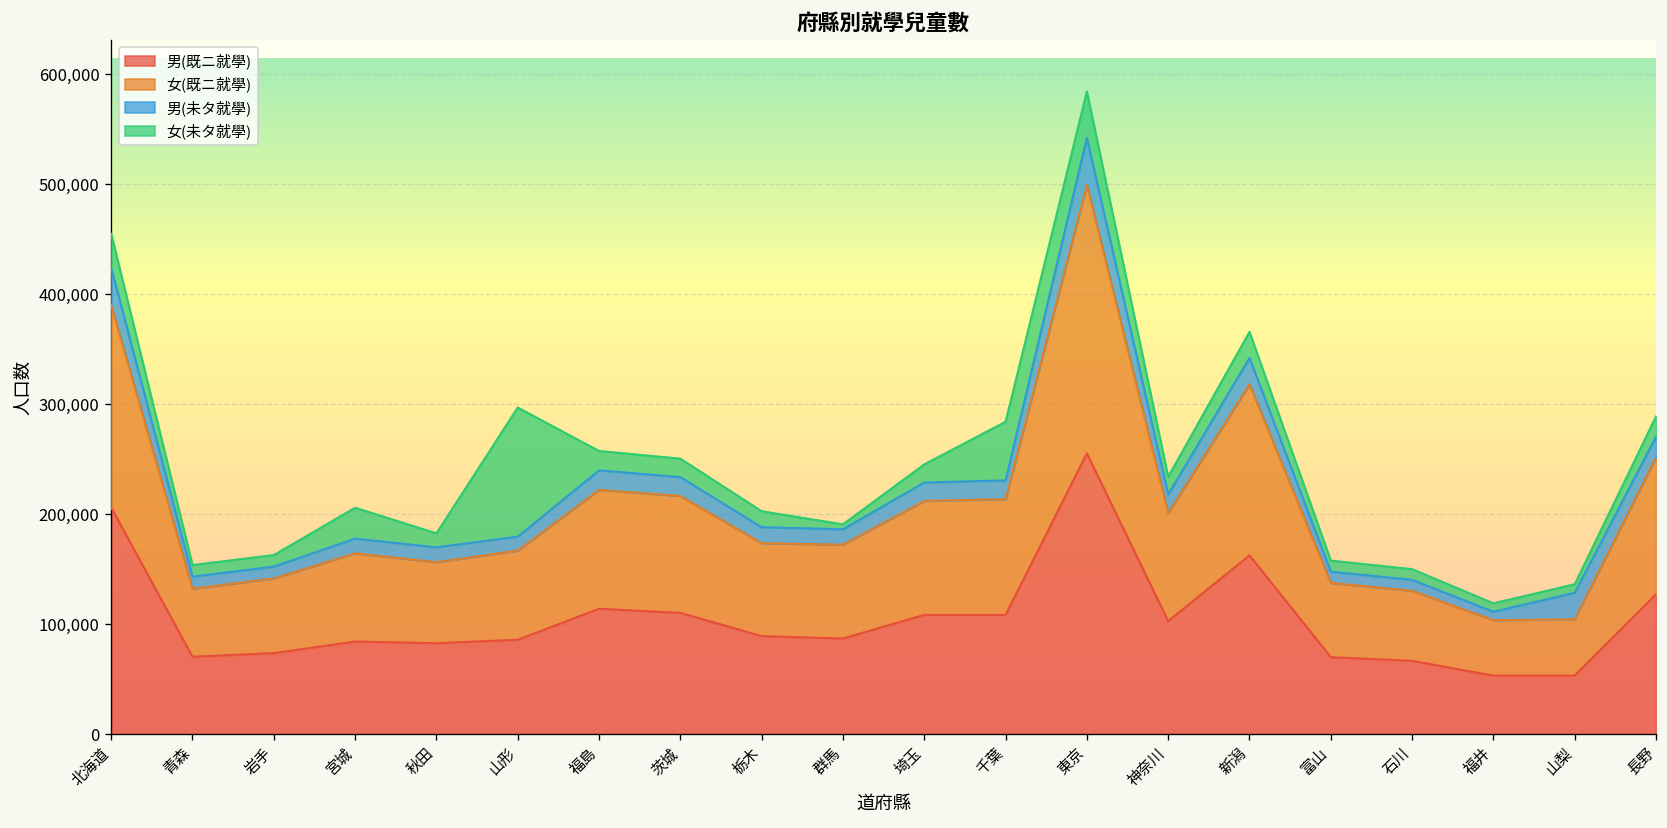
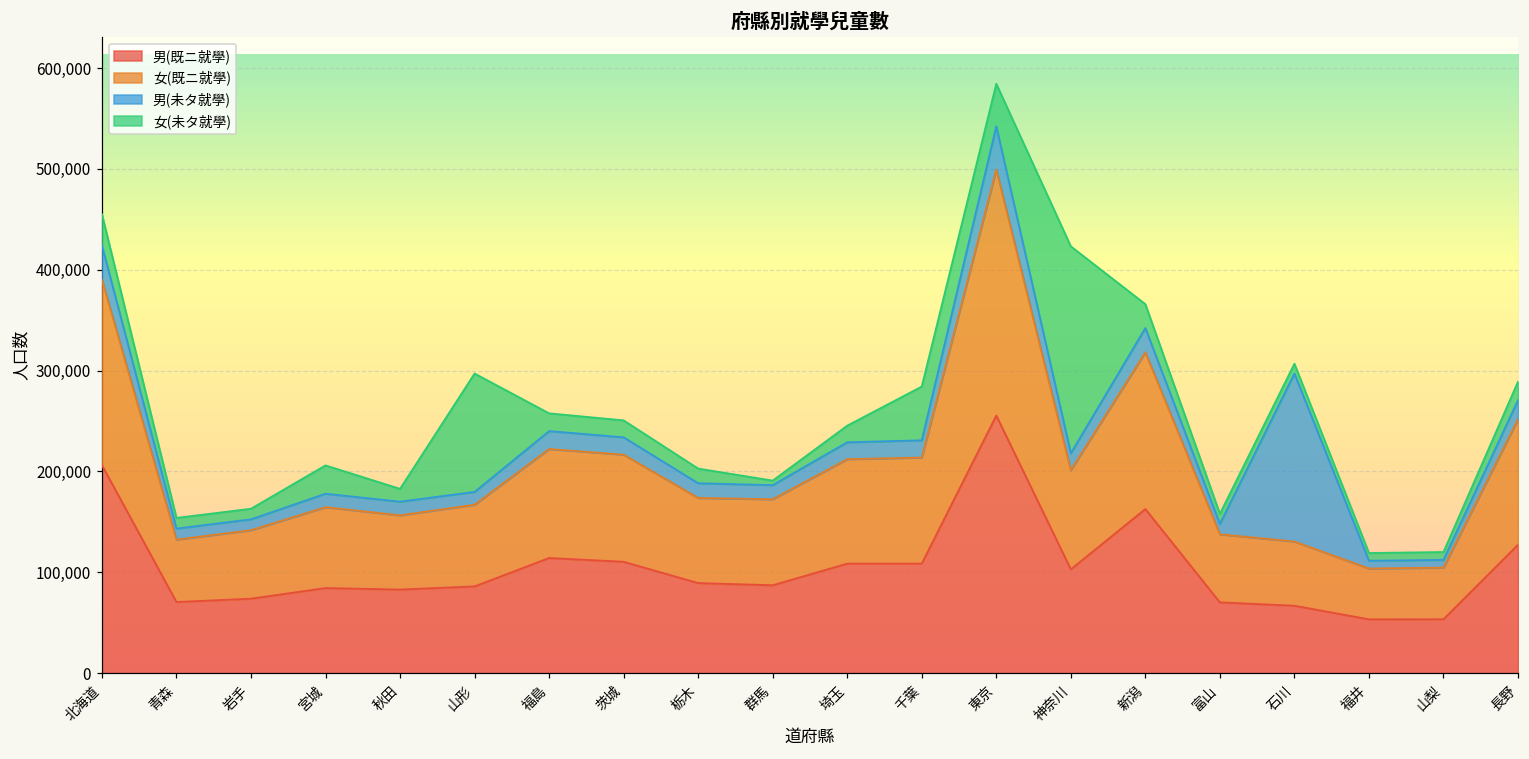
  {
    "男(未タ就學)": {
      "北海道": "30,000",
      "青森": "10,000",
      "岩手": "10,000",
      "宮城": "10,000",
      "秋田": "10,000",
      "山形": "10,000",
      "福島": "20,000",
      "茨城": "20,000",
      "栃木": "10,000",
      "群馬": "10,000",
      "埼玉": "20,000",
      "千葉": "20,000",
      "東京": "40,000",
      "神奈川": "20,000",
      "新潟": "20,000",
      "富山": "10,000",
-     "石川": "10,000",
+     "石川": "170,000",
      "福井": "10,000",
-     "山梨": "20,000",
+     "山梨": "10,000",
      "長野": "20,000"
    },
    "女(未タ就學)": {
      "北海道": "30,000",
      "青森": "10,000",
      "岩手": "10,000",
      "宮城": "30,000",
      "秋田": "10,000",
      "山形": "120,000",
      "福島": "20,000",
      "茨城": "20,000",
      "栃木": "10,000",
      "群馬": "0",
      "埼玉": "20,000",
      "千葉": "50,000",
      "東京": "40,000",
-     "神奈川": "20,000",
+     "神奈川": "210,000",
      "新潟": "20,000",
      "富山": "10,000",
      "石川": "10,000",
      "福井": "10,000",
      "山梨": "10,000",
      "長野": "20,000"
    }
  }
